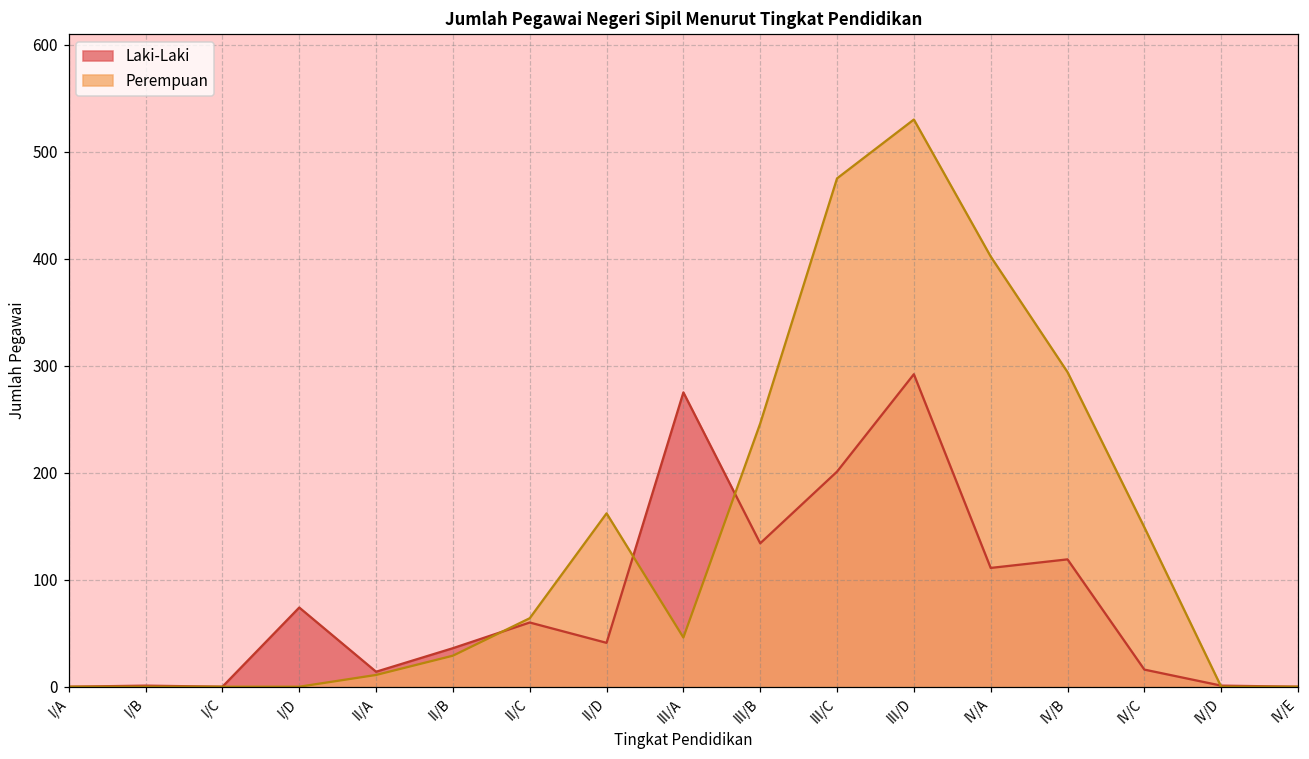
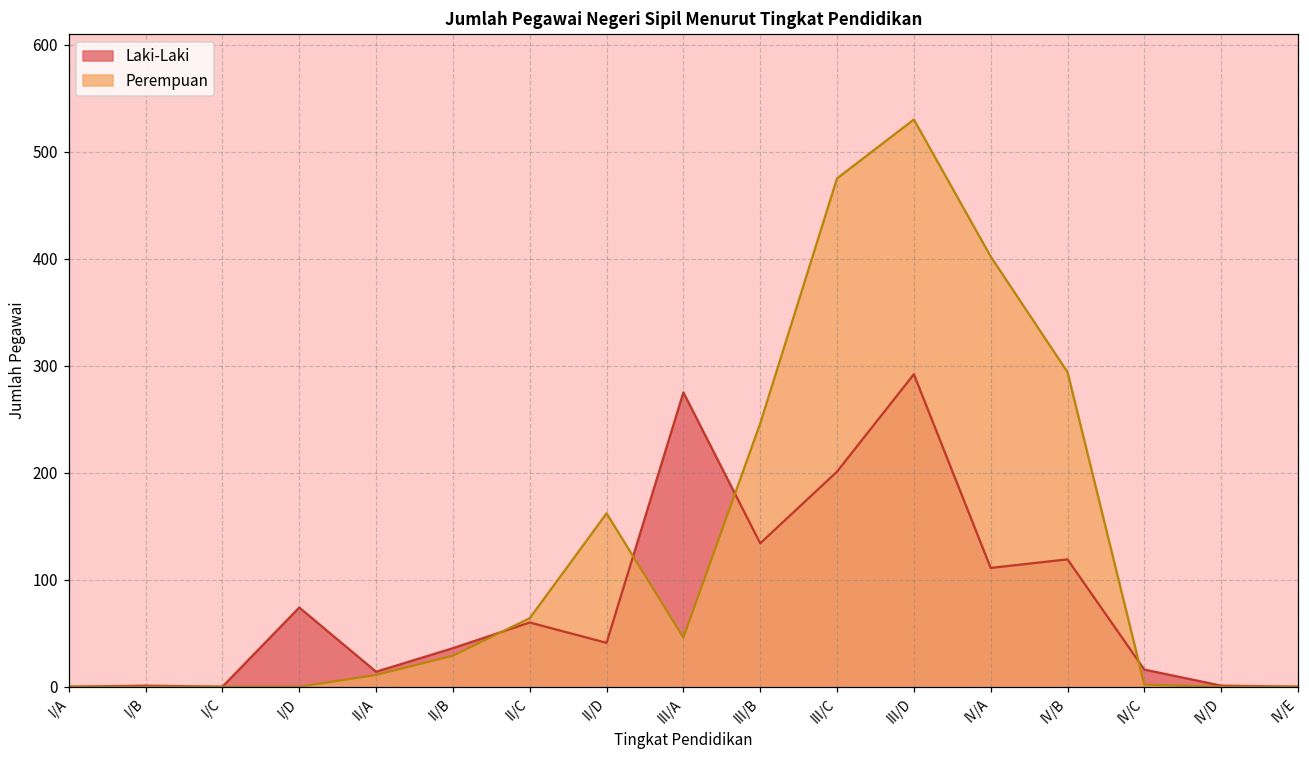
  {
    "Laki-Laki": {
      "I/D": 70,
      "II/A": 10,
      "II/B": 40,
      "II/C": 60,
      "II/D": 40,
      "III/A": 280,
      "III/B": 130,
      "III/C": 200,
      "III/D": 290,
      "IV/A": 110,
      "IV/B": 120,
      "IV/C": 20
    },
    "Perempuan": {
      "I/D": 0,
      "II/A": 10,
      "II/B": 30,
      "II/C": 60,
      "II/D": 160,
      "III/A": 50,
      "III/B": 250,
      "III/C": 480,
      "III/D": 530,
      "IV/A": 400,
      "IV/B": 290,
-     "IV/C": 150
+     "IV/C": 0
    }
  }
